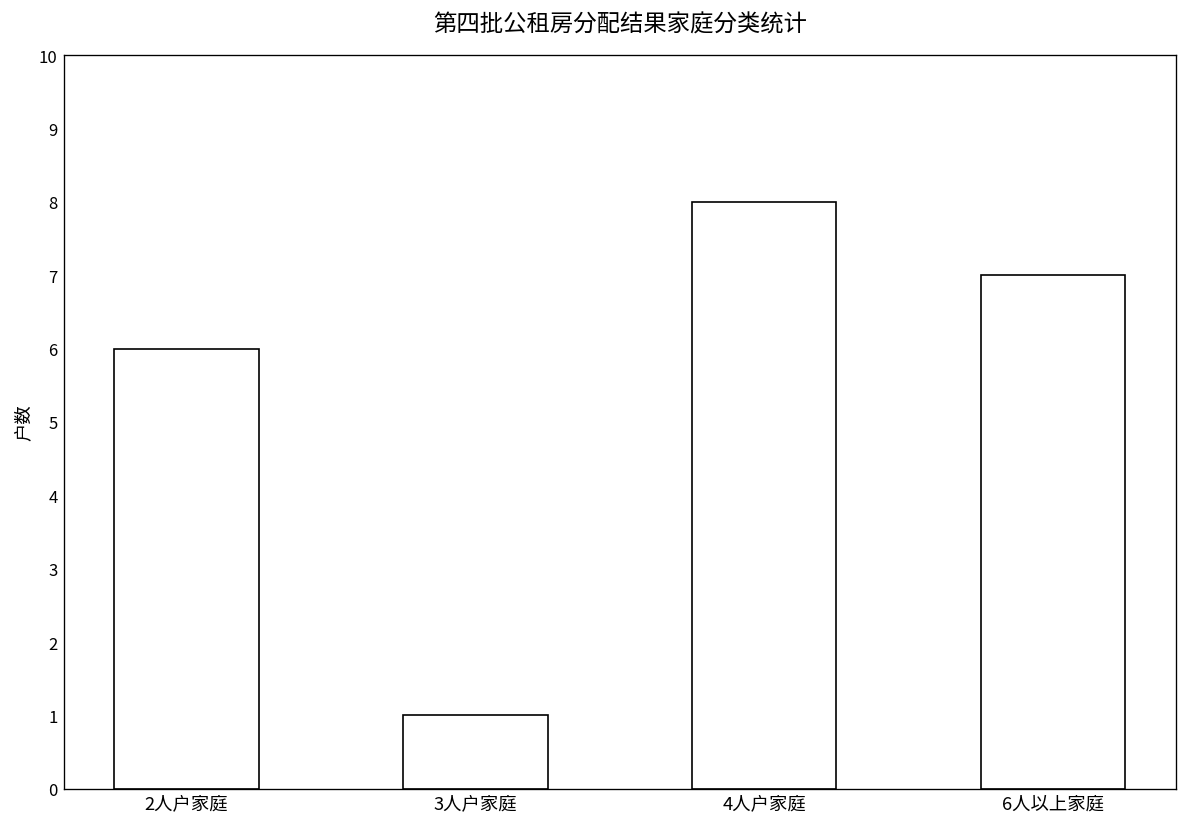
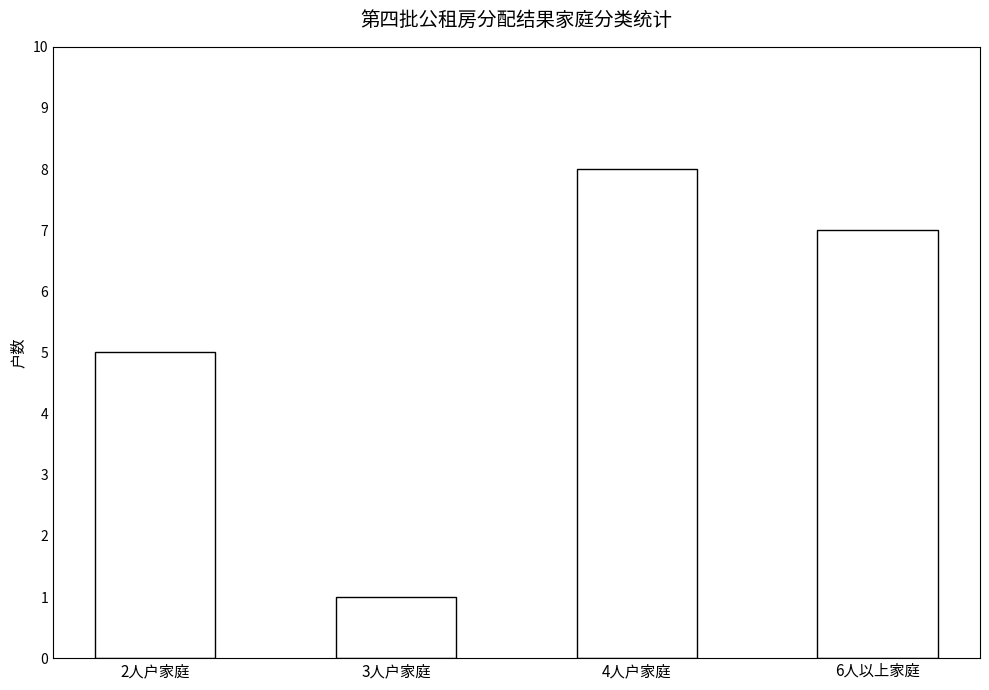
  {
-   "2人户家庭": 6,
+   "2人户家庭": 5,
    "3人户家庭": 1,
    "4人户家庭": 8,
    "6人以上家庭": 7
  }
